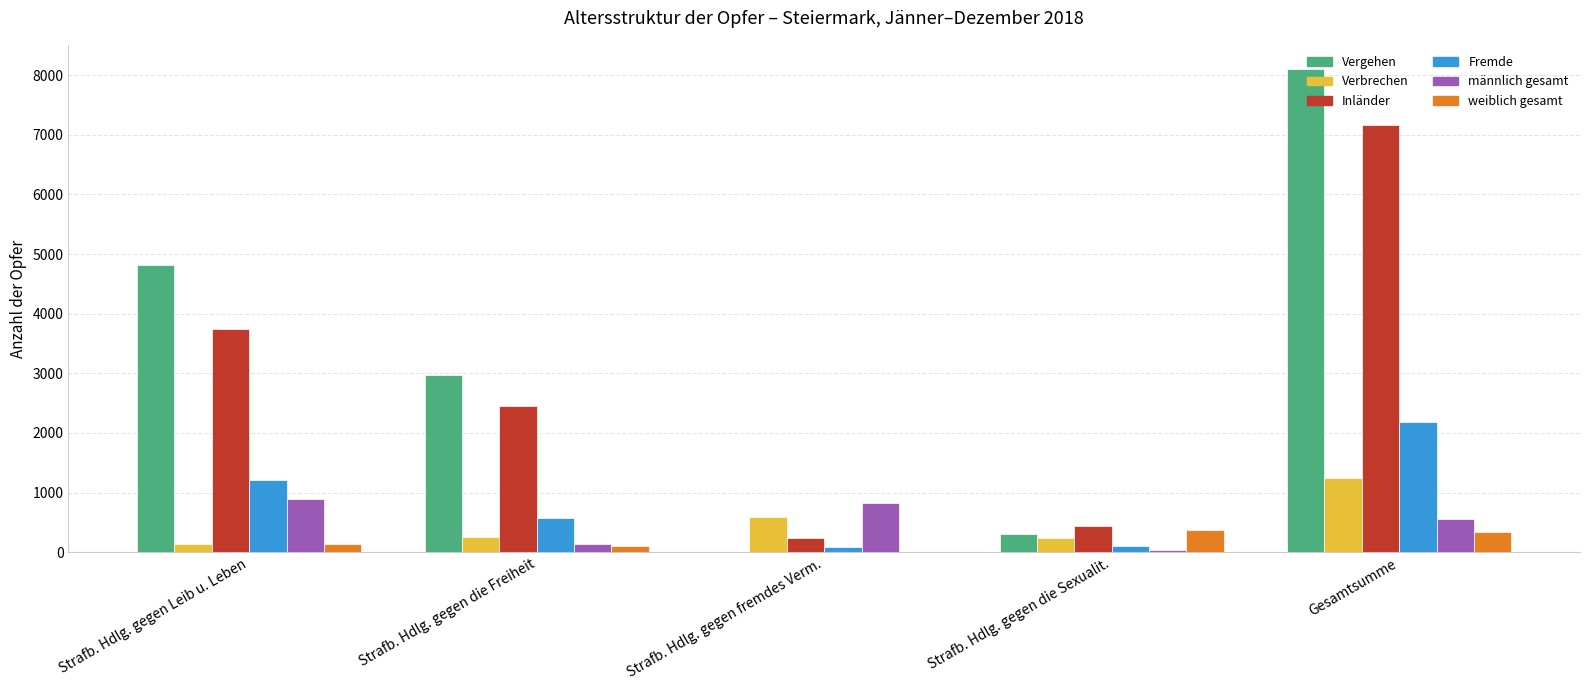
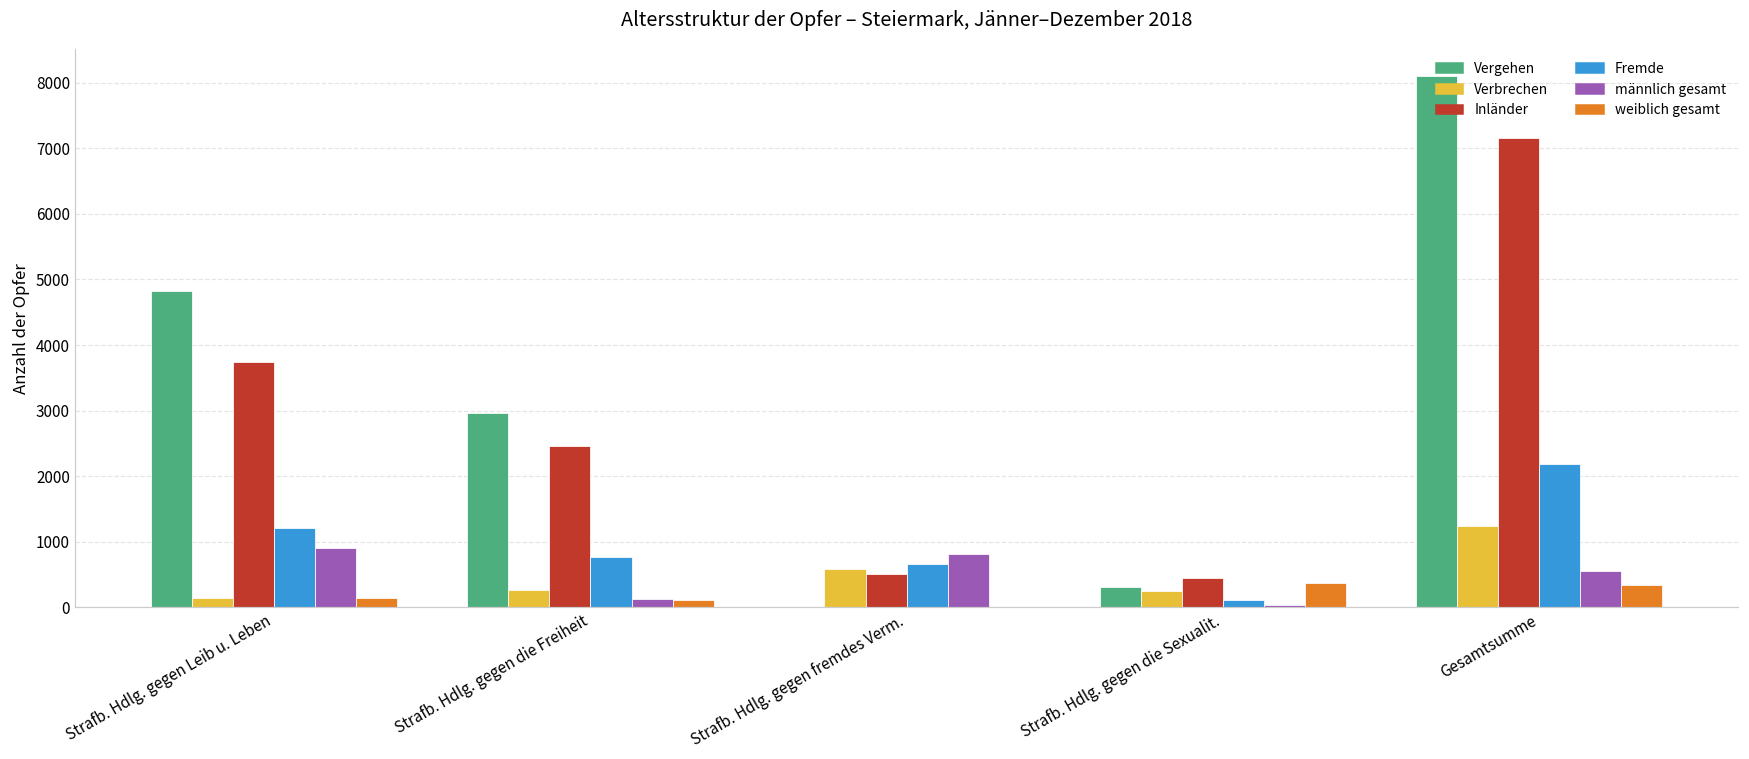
  {
    "Vergehen": {
      "Strafb. Hdlg. gegen Leib u. Leben": 4800,
      "Strafb. Hdlg. gegen die Freiheit": 3000,
      "Strafb. Hdlg. gegen die Sexualit.": 300,
      "Gesamtsumme": 8100
    },
    "Verbrechen": {
      "Strafb. Hdlg. gegen Leib u. Leben": 100,
      "Strafb. Hdlg. gegen die Freiheit": 300,
      "Strafb. Hdlg. gegen fremdes Verm.": 600,
      "Strafb. Hdlg. gegen die Sexualit.": 200,
      "Gesamtsumme": 1200
    },
    "Inländer": {
      "Strafb. Hdlg. gegen Leib u. Leben": 3700,
      "Strafb. Hdlg. gegen die Freiheit": 2500,
-     "Strafb. Hdlg. gegen fremdes Verm.": 200,
+     "Strafb. Hdlg. gegen fremdes Verm.": 500,
      "Strafb. Hdlg. gegen die Sexualit.": 400,
      "Gesamtsumme": 7200
    },
    "Fremde": {
      "Strafb. Hdlg. gegen Leib u. Leben": 1200,
-     "Strafb. Hdlg. gegen die Freiheit": 600,
-     "Strafb. Hdlg. gegen fremdes Verm.": 100,
+     "Strafb. Hdlg. gegen die Freiheit": 800,
+     "Strafb. Hdlg. gegen fremdes Verm.": 700,
      "Strafb. Hdlg. gegen die Sexualit.": 100,
      "Gesamtsumme": 2200
    },
    "männlich gesamt": {
      "Strafb. Hdlg. gegen Leib u. Leben": 900,
      "Strafb. Hdlg. gegen die Freiheit": 100,
      "Strafb. Hdlg. gegen fremdes Verm.": 800,
      "Gesamtsumme": 600
    },
    "weiblich gesamt": {
      "Strafb. Hdlg. gegen Leib u. Leben": 100,
      "Strafb. Hdlg. gegen die Freiheit": 100,
      "Strafb. Hdlg. gegen die Sexualit.": 400,
      "Gesamtsumme": 300
    }
  }
